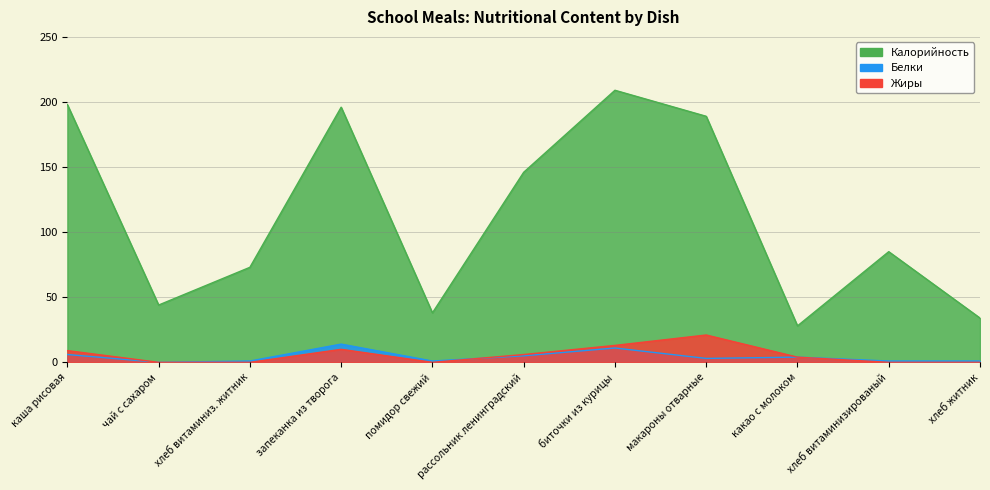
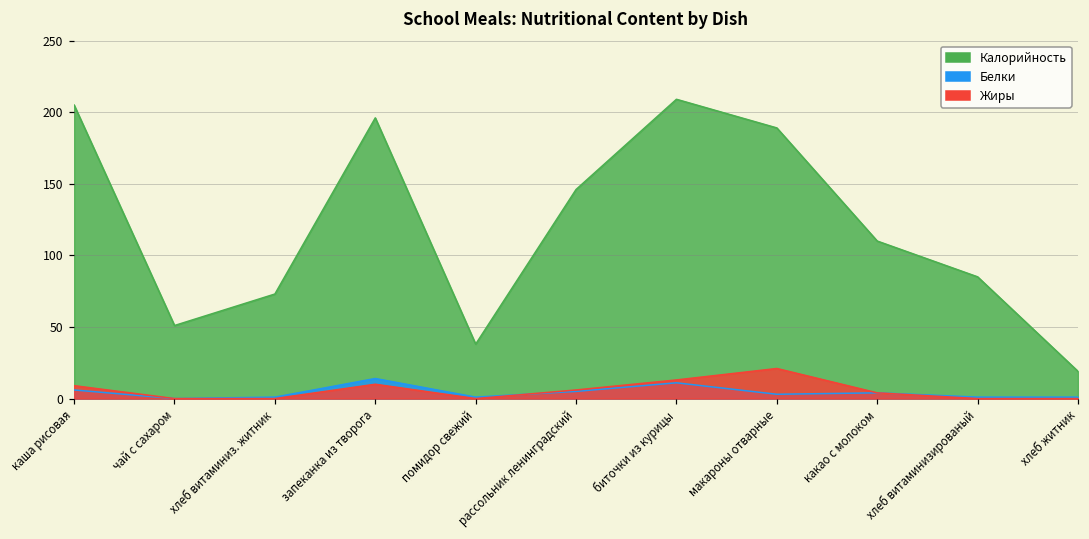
  {
    "Калорийность": {
-     "каша рисовая": 198,
-     "чай с сахаром": 44,
+     "каша рисовая": 205,
+     "чай с сахаром": 51,
      "хлеб витаминиз. житник": 73,
      "запеканка из творога": 196,
      "помидор свежий": 38,
      "рассольник ленинградский": 146,
      "биточки из курицы": 209,
      "макароны отварные": 189,
-     "какао с молоком": 28,
+     "какао с молоком": 110,
      "хлеб витаминизированый": 85,
-     "хлеб житник": 34
+     "хлеб житник": 19
    },
    "Белки": {
      "каша рисовая": 6,
      "запеканка из творога": 14,
      "биточки из курицы": 11,
      "макароны отварные": 3
    },
    "Жиры": {
      "каша рисовая": 9,
      "запеканка из творога": 10,
      "биточки из курицы": 13,
      "макароны отварные": 21
    }
  }
